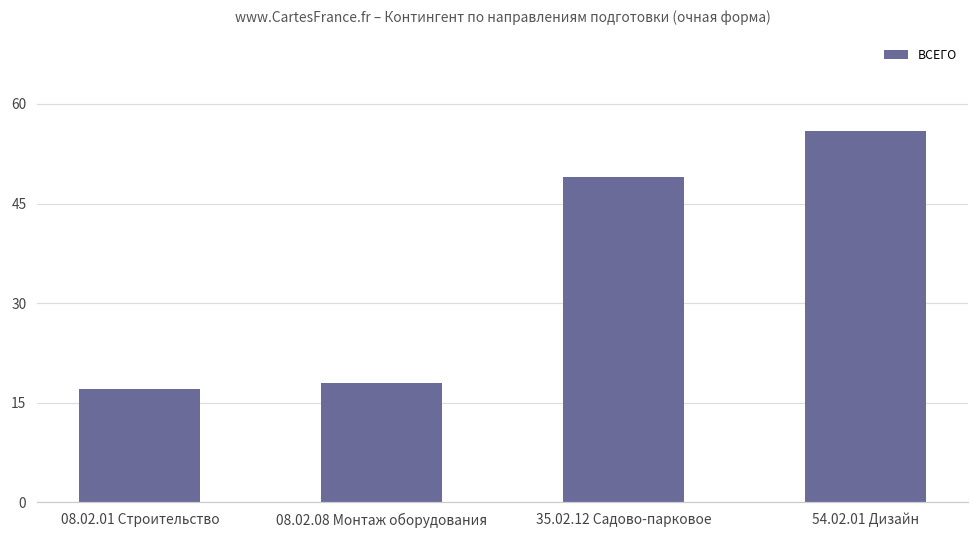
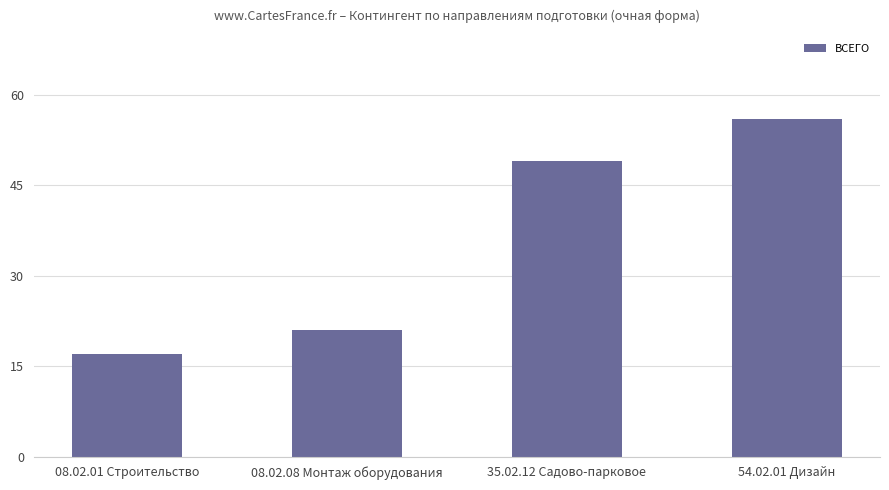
  {
    "08.02.01 Строительство": 17,
-   "08.02.08 Монтаж оборудования": 18,
+   "08.02.08 Монтаж оборудования": 21,
    "35.02.12 Садово-парковое": 49,
    "54.02.01 Дизайн": 56
  }
